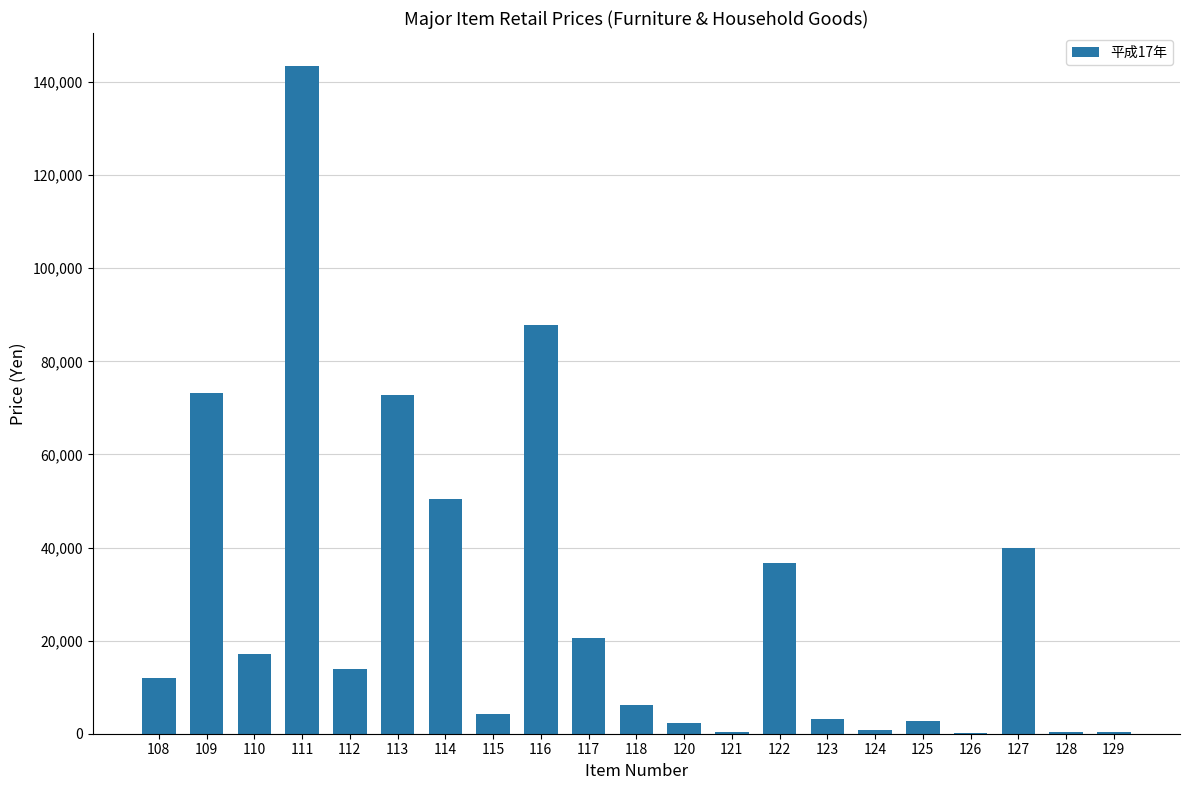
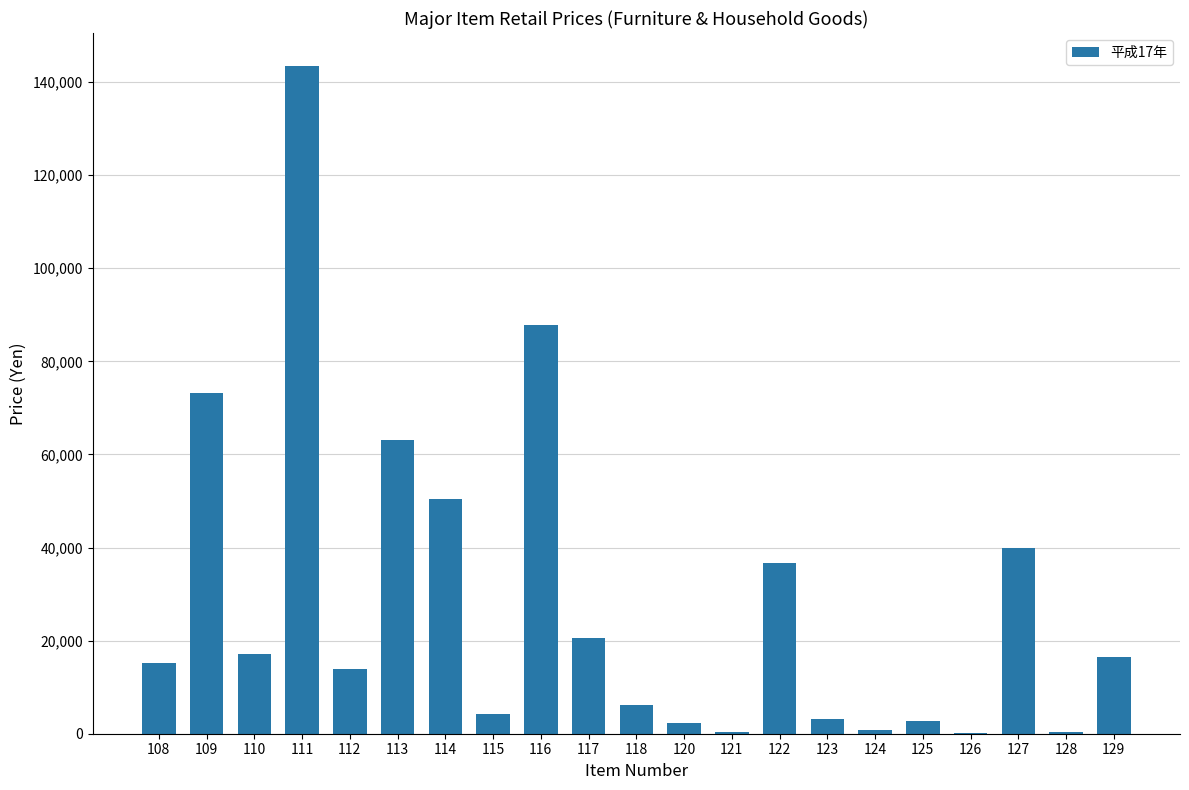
  {
-   "108": "12,000",
+   "108": "15,000",
    "109": "73,000",
    "110": "17,000",
    "111": "143,000",
    "112": "14,000",
-   "113": "73,000",
+   "113": "63,000",
    "114": "50,000",
    "115": "4,000",
    "116": "88,000",
    "117": "21,000",
    "118": "6,000",
    "120": "2,000",
    "122": "37,000",
    "123": "3,000",
    "124": "1,000",
    "125": "3,000",
    "127": "40,000",
-   "129": "0"
+   "129": "17,000"
  }
